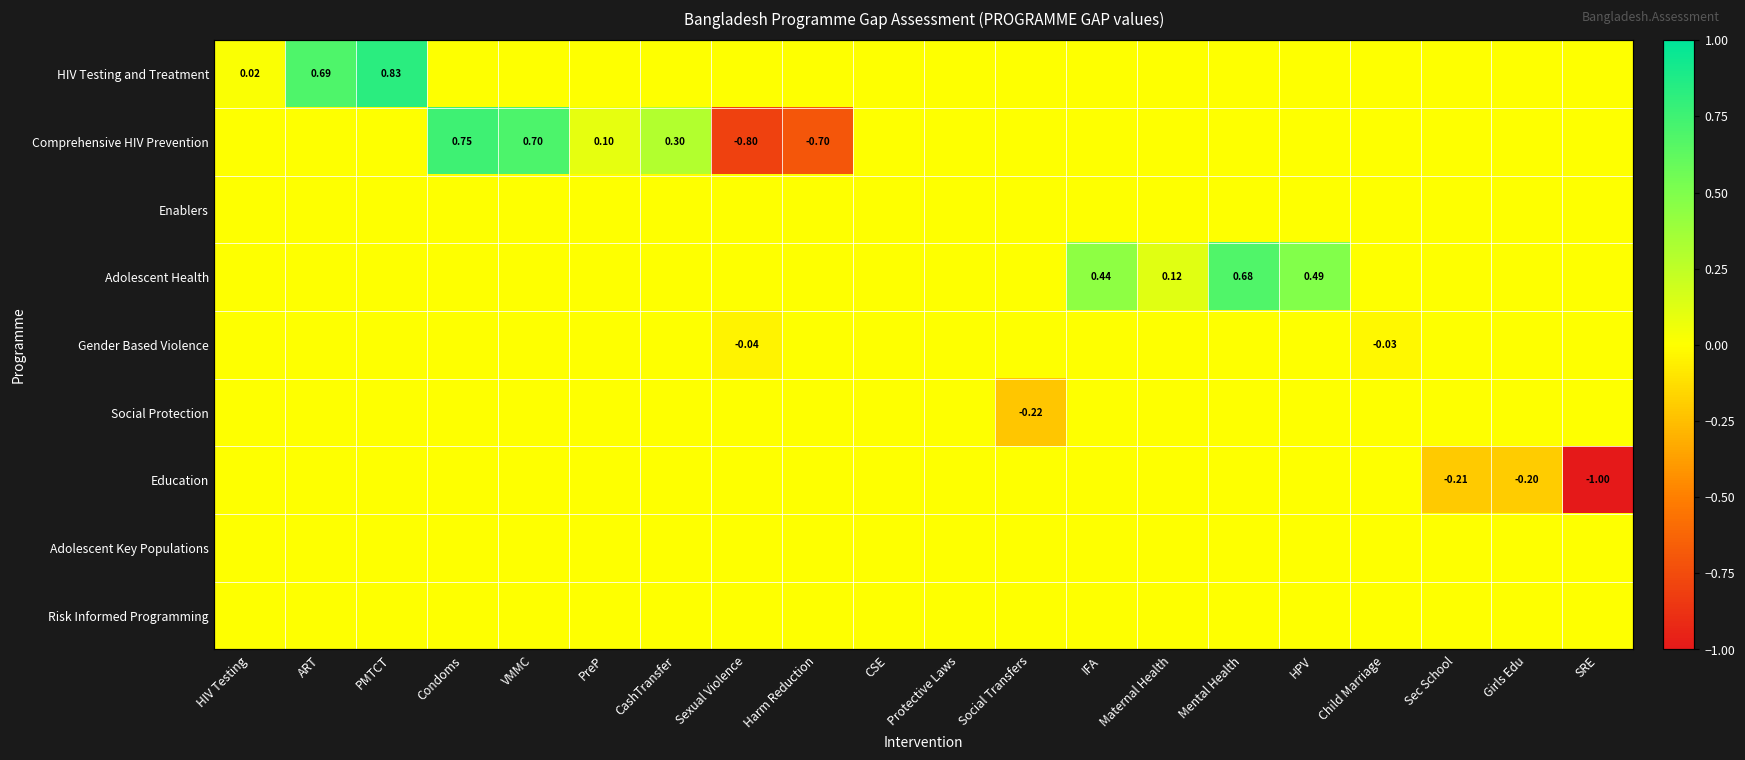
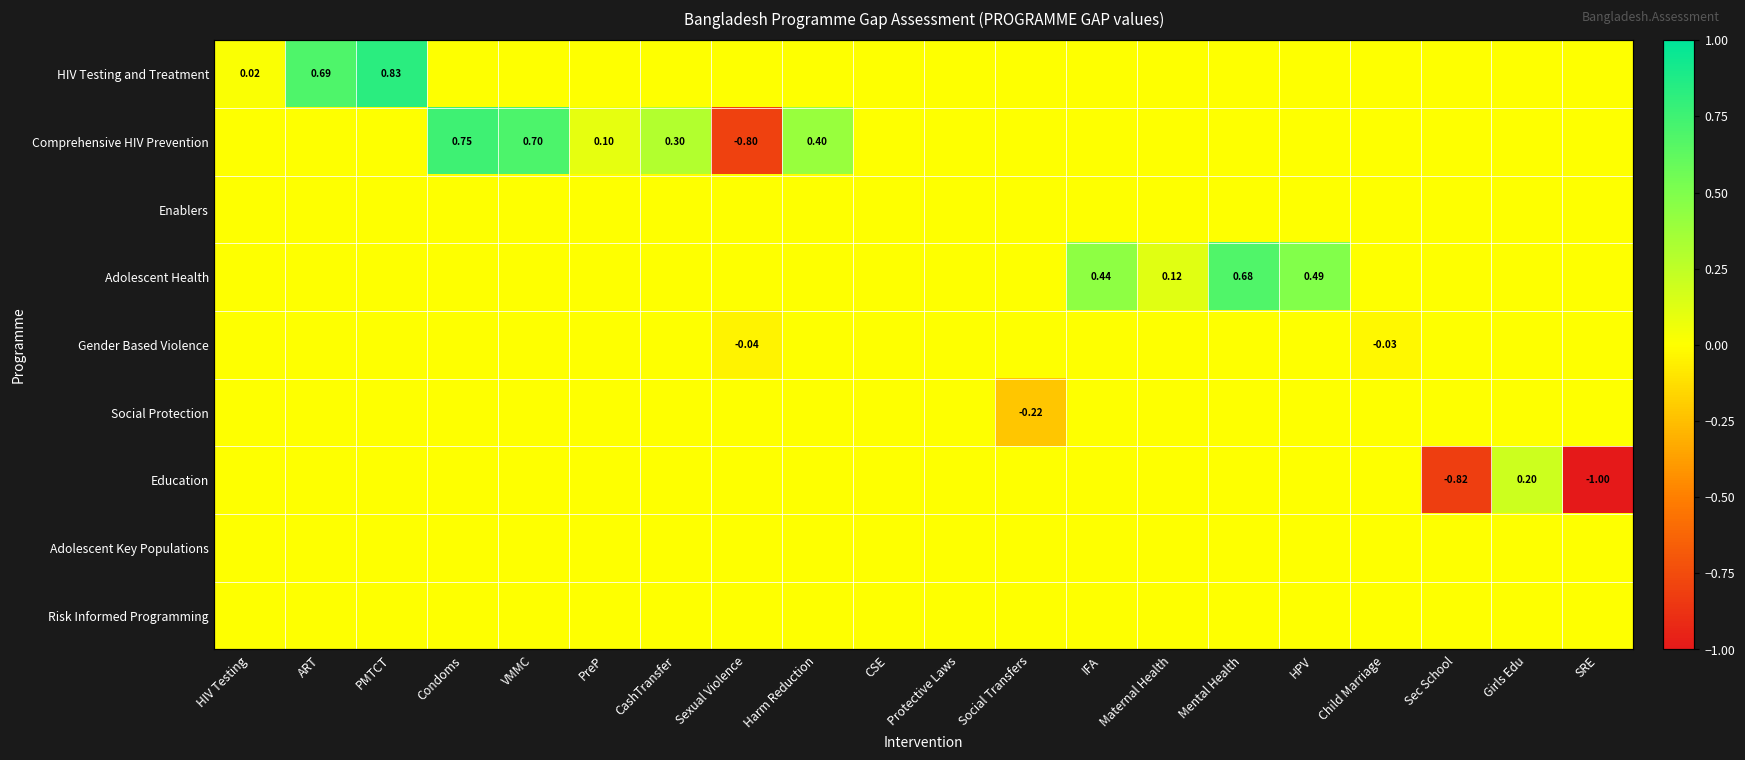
  {
    "HIV Testing and Treatment": {
      "HIV Testing": 0.02,
      "ART": 0.69,
      "PMTCT": 0.83
    },
    "Comprehensive HIV Prevention": {
      "Condoms": 0.75,
      "VMMC": 0.70,
      "PreP": 0.10,
      "CashTransfer": 0.30,
      "Sexual Violence": -0.80,
-     "Harm Reduction": -0.70
+     "Harm Reduction": 0.40
    },
    "Adolescent Health": {
      "IFA": 0.44,
      "Maternal Health": 0.12,
      "Mental Health": 0.68,
      "HPV": 0.49
    },
    "Gender Based Violence": {
      "Sexual Violence": -0.04,
      "Child Marriage": -0.03
    },
    "Social Protection": {
      "Social Transfers": -0.22
    },
    "Education": {
-     "Sec School": -0.21,
-     "Girls Edu": -0.20,
+     "Sec School": -0.82,
+     "Girls Edu": 0.20,
      "SRE": -1.00
    }
  }
